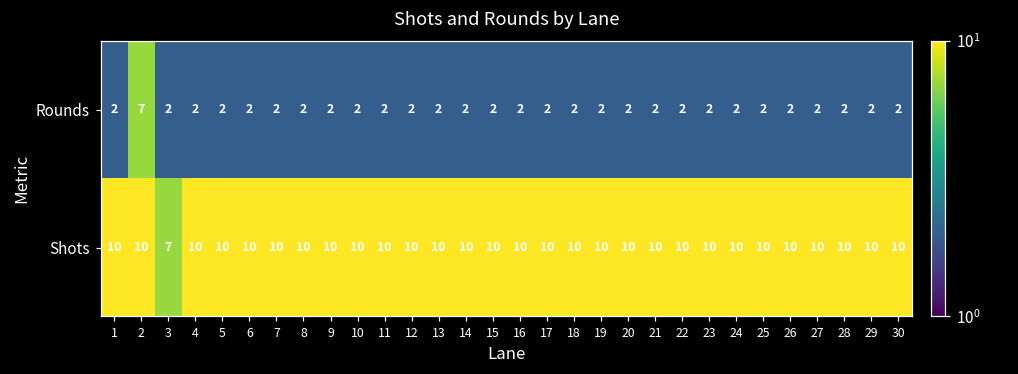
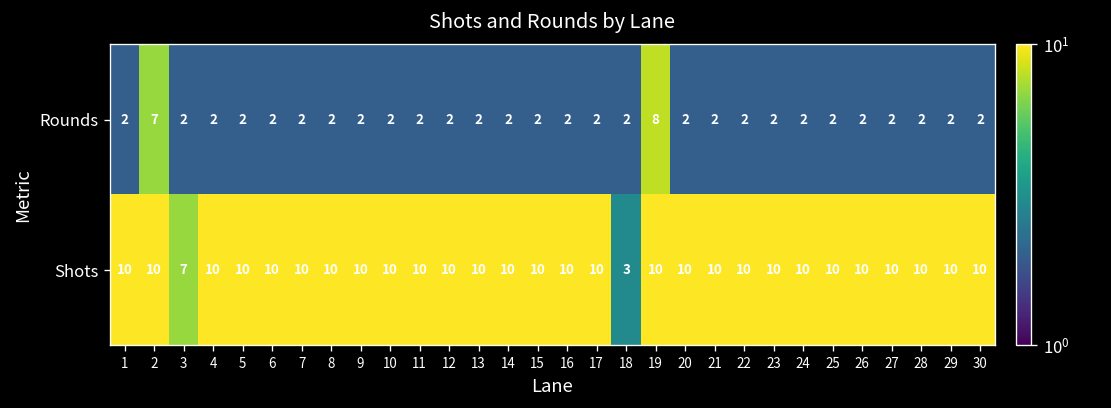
  {
    "Rounds": {
      "1": 2,
      "2": 7,
      "3": 2,
      "4": 2,
      "5": 2,
      "6": 2,
      "7": 2,
      "8": 2,
      "9": 2,
      "10": 2,
      "11": 2,
      "12": 2,
      "13": 2,
      "14": 2,
      "15": 2,
      "16": 2,
      "17": 2,
      "18": 2,
-     "19": 2,
+     "19": 8,
      "20": 2,
      "21": 2,
      "22": 2,
      "23": 2,
      "24": 2,
      "25": 2,
      "26": 2,
      "27": 2,
      "28": 2,
      "29": 2,
      "30": 2
    },
    "Shots": {
      "1": 10,
      "2": 10,
      "3": 7,
      "4": 10,
      "5": 10,
      "6": 10,
      "7": 10,
      "8": 10,
      "9": 10,
      "10": 10,
      "11": 10,
      "12": 10,
      "13": 10,
      "14": 10,
      "15": 10,
      "16": 10,
      "17": 10,
-     "18": 10,
+     "18": 3,
      "19": 10,
      "20": 10,
      "21": 10,
      "22": 10,
      "23": 10,
      "24": 10,
      "25": 10,
      "26": 10,
      "27": 10,
      "28": 10,
      "29": 10,
      "30": 10
    }
  }
